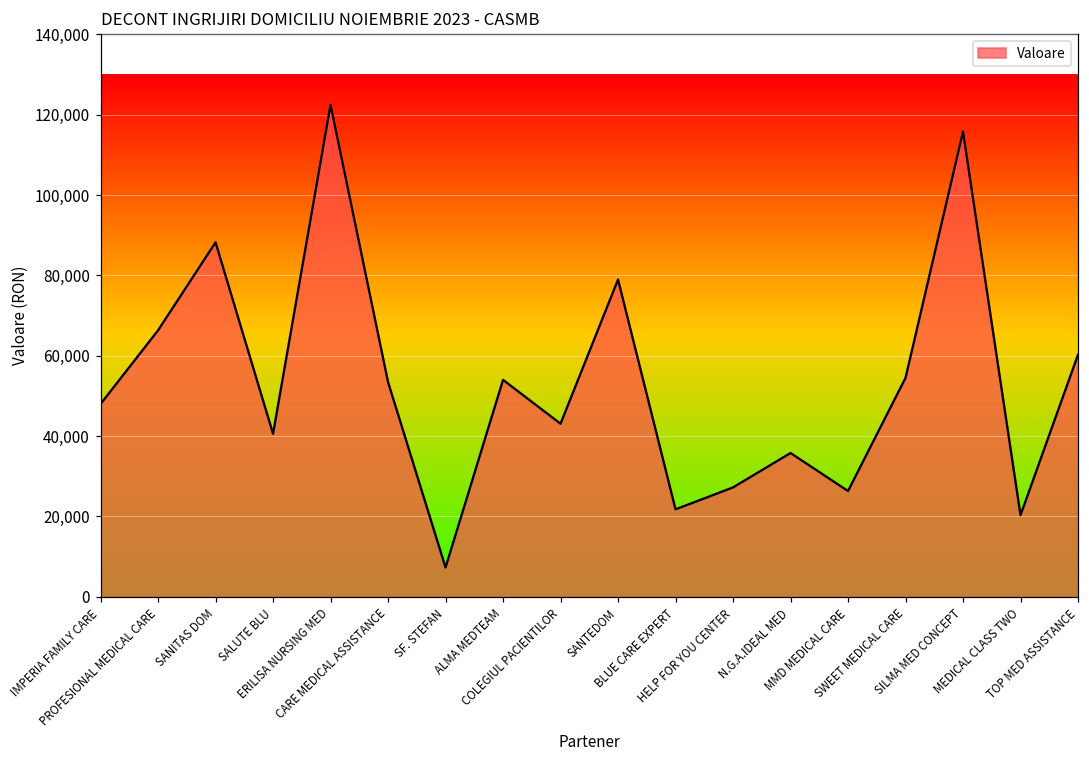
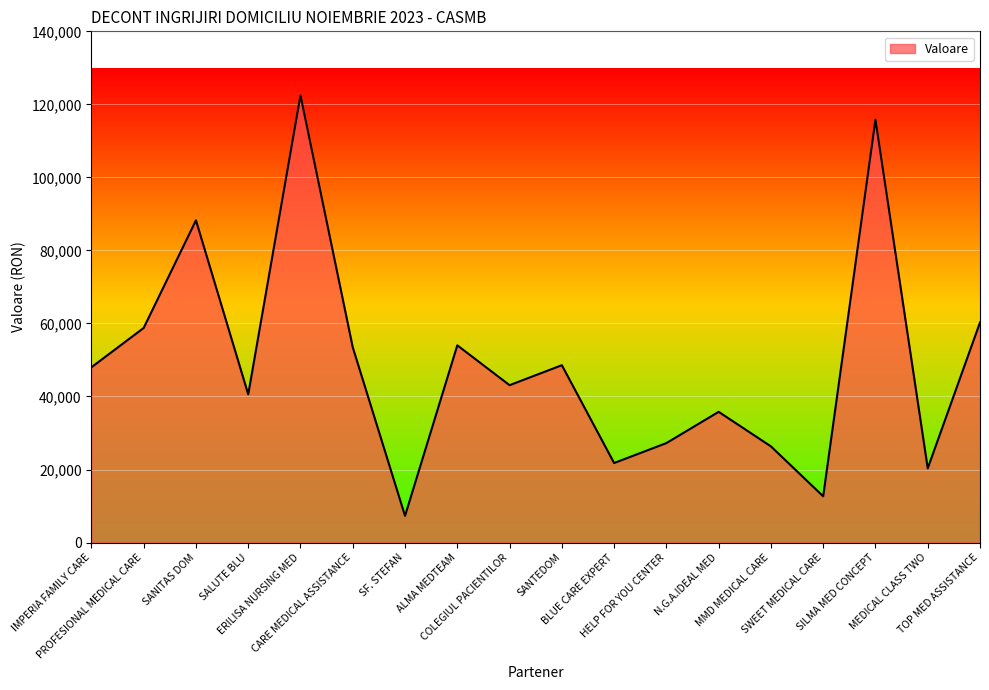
  {
    "IMPERIA FAMILY CARE": "48,000",
-   "PROFESIONAL MEDICAL CARE": "66,000",
+   "PROFESIONAL MEDICAL CARE": "59,000",
    "SANITAS DOM": "88,000",
    "SALUTE BLU": "41,000",
    "ERILISA NURSING MED": "122,000",
    "CARE MEDICAL ASSISTANCE": "53,000",
    "SF. STEFAN": "7,000",
    "ALMA MEDTEAM": "54,000",
    "COLEGIUL PACIENTILOR": "43,000",
-   "SANTEDOM": "79,000",
+   "SANTEDOM": "49,000",
    "BLUE CARE EXPERT": "22,000",
    "HELP FOR YOU CENTER": "27,000",
    "N.G.A.IDEAL MED": "36,000",
    "MMD MEDICAL CARE": "26,000",
-   "SWEET MEDICAL CARE": "54,000",
+   "SWEET MEDICAL CARE": "13,000",
    "SILMA MED CONCEPT": "116,000",
    "MEDICAL CLASS TWO": "20,000",
    "TOP MED ASSISTANCE": "60,000"
  }
